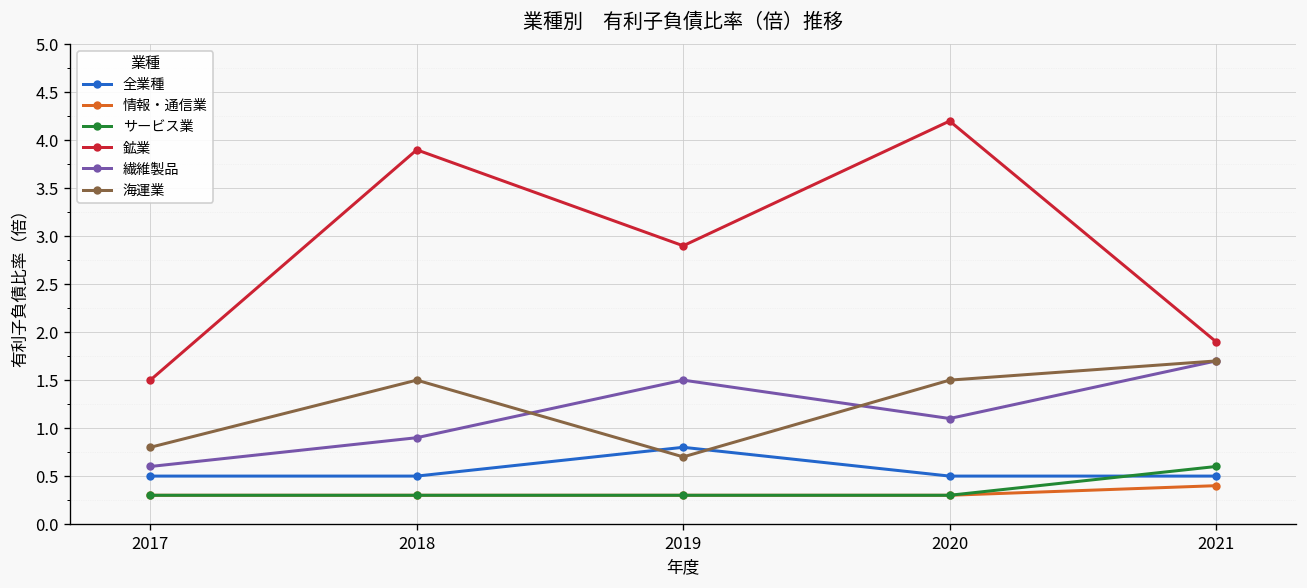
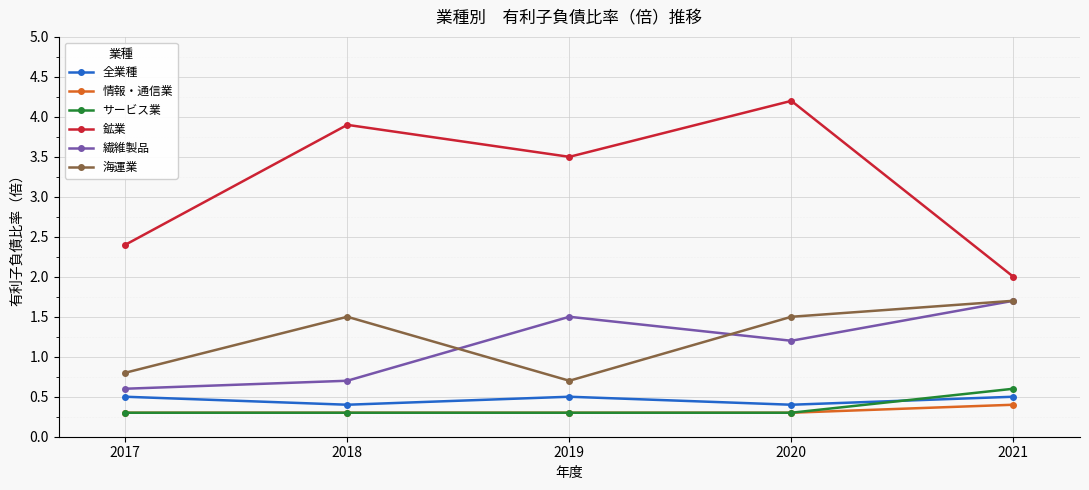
  {
    "全業種": {
      "2017": 0.5,
-     "2018": 0.5,
-     "2019": 0.8,
-     "2020": 0.5,
+     "2018": 0.4,
+     "2019": 0.5,
+     "2020": 0.4,
      "2021": 0.5
    },
    "情報・通信業": {
      "2021": 0.4
    },
    "サービス業": {
      "2021": 0.6
    },
    "鉱業": {
-     "2017": 1.5,
+     "2017": 2.4,
      "2018": 3.9,
-     "2019": 2.9,
+     "2019": 3.5,
      "2020": 4.2,
-     "2021": 1.9
+     "2021": 2.0
    },
    "繊維製品": {
      "2017": 0.6,
-     "2018": 0.9,
+     "2018": 0.7,
      "2019": 1.5,
-     "2020": 1.1
+     "2020": 1.2
    },
    "海運業": {
      "2017": 0.8,
      "2018": 1.5,
      "2019": 0.7,
      "2020": 1.5
    }
  }
